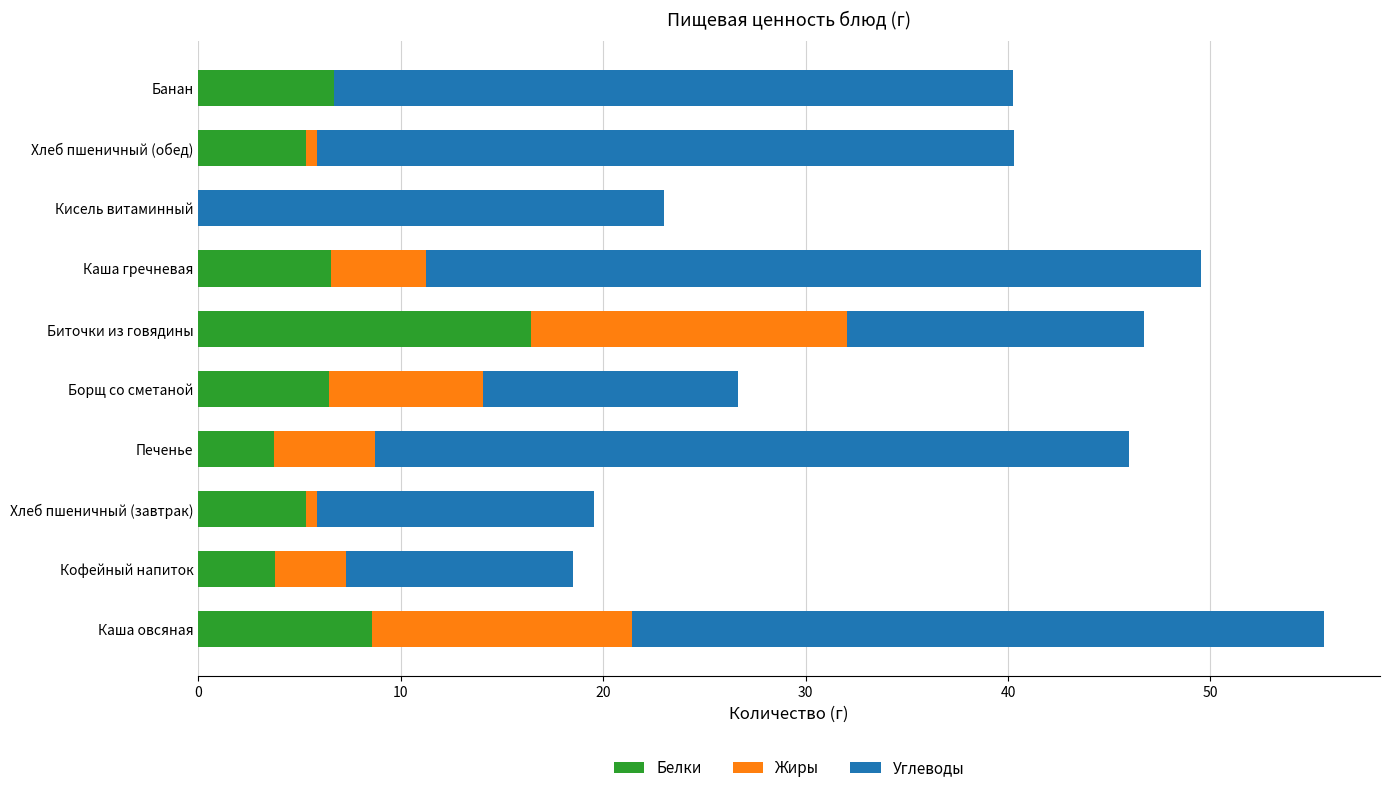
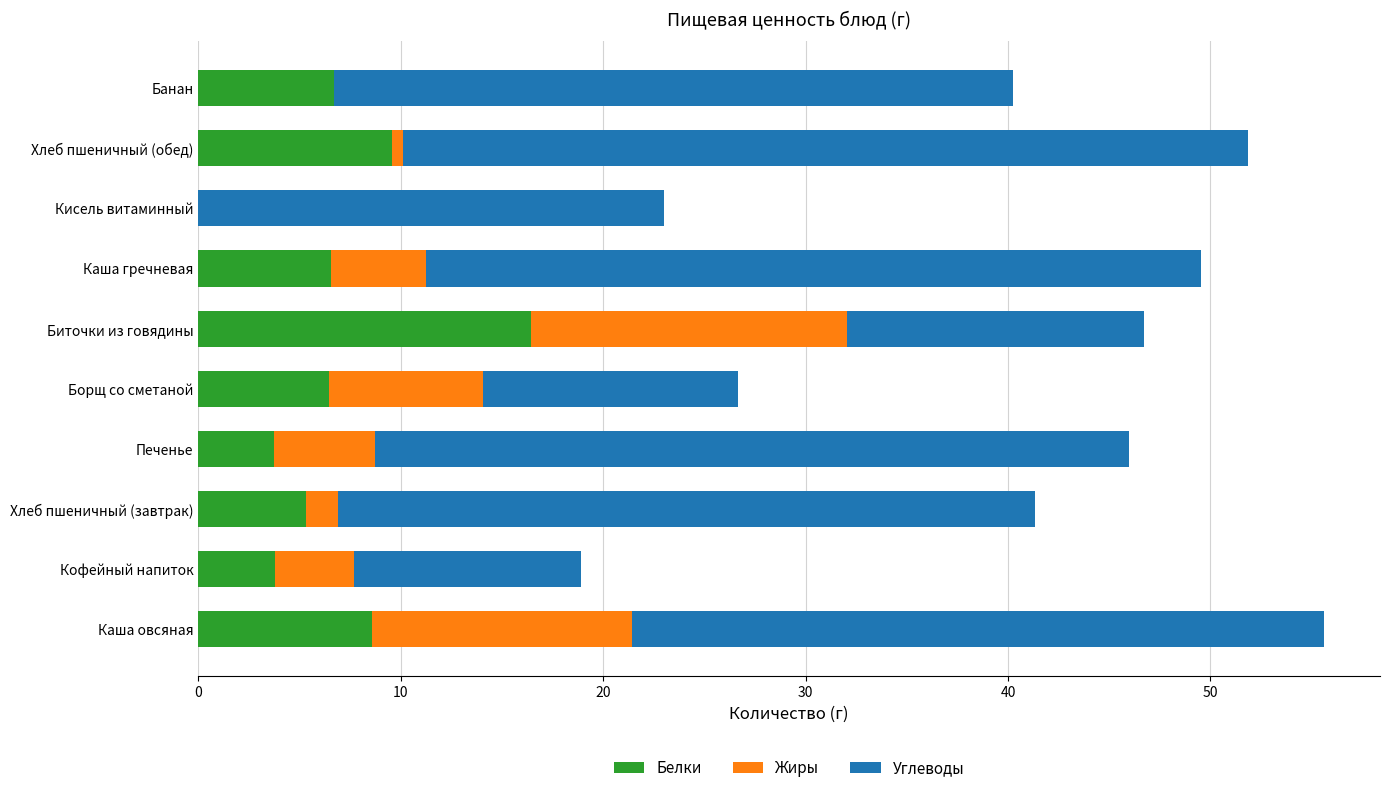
  {
    "Белки": {
      "Банан": 6.7,
-     "Хлеб пшеничный (обед)": 5.3,
+     "Хлеб пшеничный (обед)": 9.6,
      "Кисель витаминный": 0.0,
      "Каша гречневая": 6.5,
      "Биточки из говядины": 16.4,
      "Борщ со сметаной": 6.4,
      "Печенье": 3.8,
      "Хлеб пшеничный (завтрак)": 5.3,
      "Кофейный напиток": 3.8,
      "Каша овсяная": 8.6
    },
    "Жиры": {
      "Банан": 0.0,
      "Хлеб пшеничный (обед)": 0.6,
      "Кисель витаминный": 0.0,
      "Каша гречневая": 4.7,
      "Биточки из говядины": 15.6,
      "Борщ со сметаной": 7.6,
      "Печенье": 5.0,
-     "Хлеб пшеничный (завтрак)": 0.6,
-     "Кофейный напиток": 3.5,
+     "Хлеб пшеничный (завтрак)": 1.6,
+     "Кофейный напиток": 3.9,
      "Каша овсяная": 12.8
    },
    "Углеводы": {
      "Банан": 33.6,
-     "Хлеб пшеничный (обед)": 34.4,
+     "Хлеб пшеничный (обед)": 41.7,
      "Кисель витаминный": 23.0,
      "Каша гречневая": 38.3,
      "Биточки из говядины": 14.6,
      "Борщ со сметаной": 12.6,
      "Печенье": 37.3,
-     "Хлеб пшеничный (завтрак)": 13.7,
+     "Хлеб пшеничный (завтрак)": 34.4,
      "Кофейный напиток": 11.2,
      "Каша овсяная": 34.2
    }
  }
